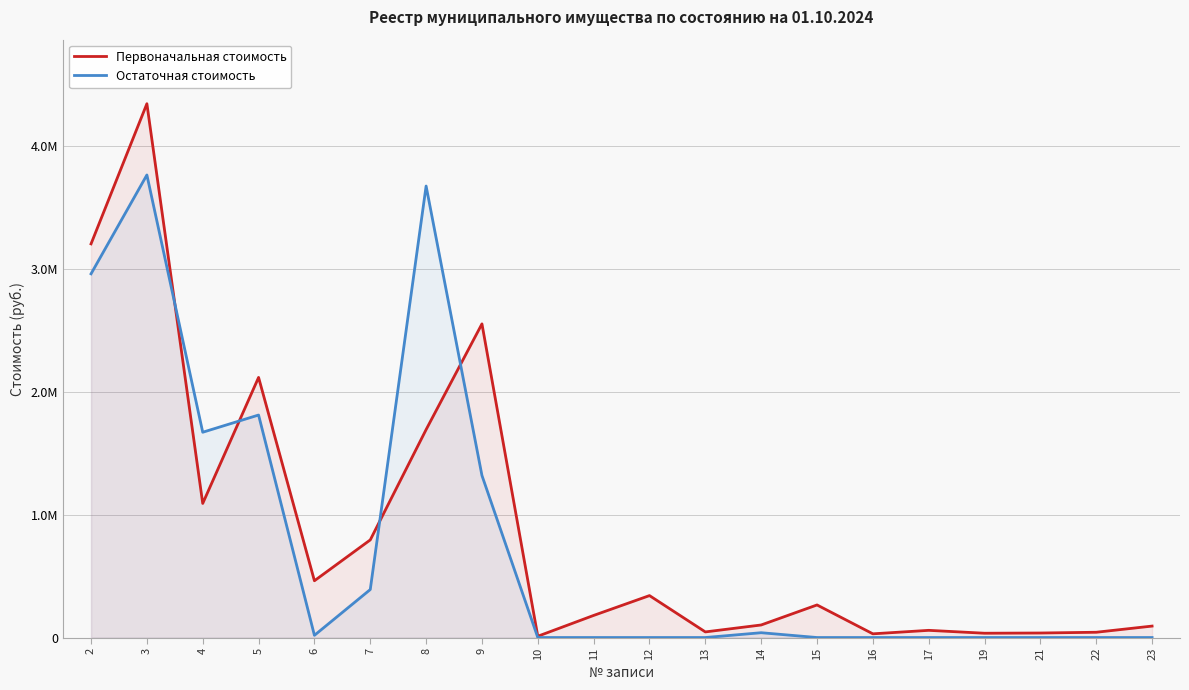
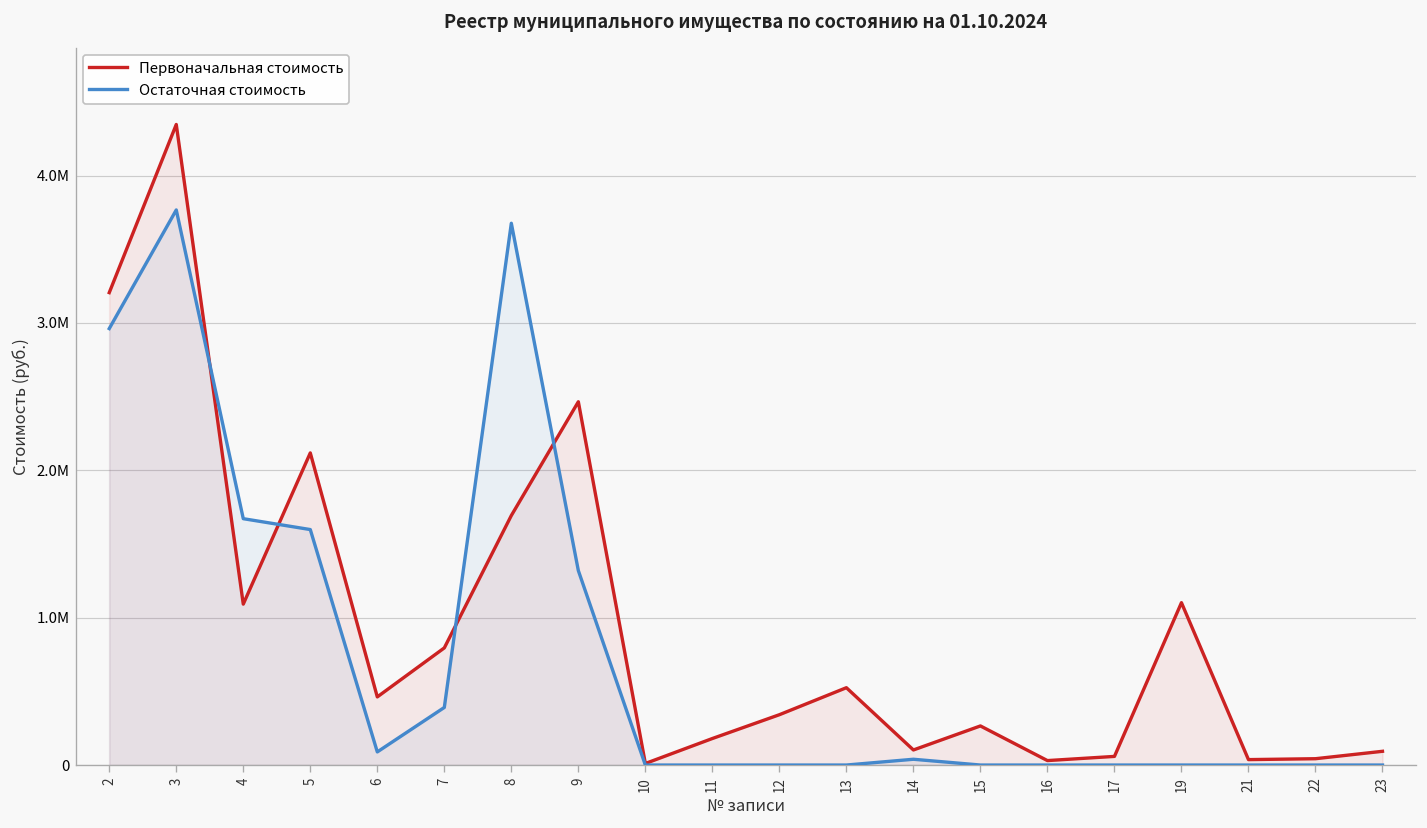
  {
    "Первоначальная стоимость": {
      "2": 3210000,
      "3": 4350000,
      "4": 1090000,
      "5": 2120000,
      "6": 460000,
      "7": 790000,
      "8": 1690000,
-     "9": 2550000,
+     "9": 2470000,
      "11": 180000,
      "12": 340000,
-     "13": 50000,
+     "13": 520000,
      "14": 100000,
      "15": 270000,
      "16": 30000,
      "17": 60000,
-     "19": 40000,
+     "19": 1100000,
      "21": 40000,
      "22": 40000,
      "23": 90000
    },
    "Остаточная стоимость": {
      "2": 2960000,
      "3": 3770000,
      "4": 1670000,
-     "5": 1810000,
-     "6": 20000,
+     "5": 1600000,
+     "6": 90000,
      "7": 390000,
      "8": 3680000,
      "9": 1320000,
      "11": 0,
      "12": 0,
      "13": 0,
      "14": 40000,
      "15": 0,
      "16": 0,
      "17": 0,
      "19": 0,
      "21": 0,
      "22": 0,
      "23": 0
    }
  }
